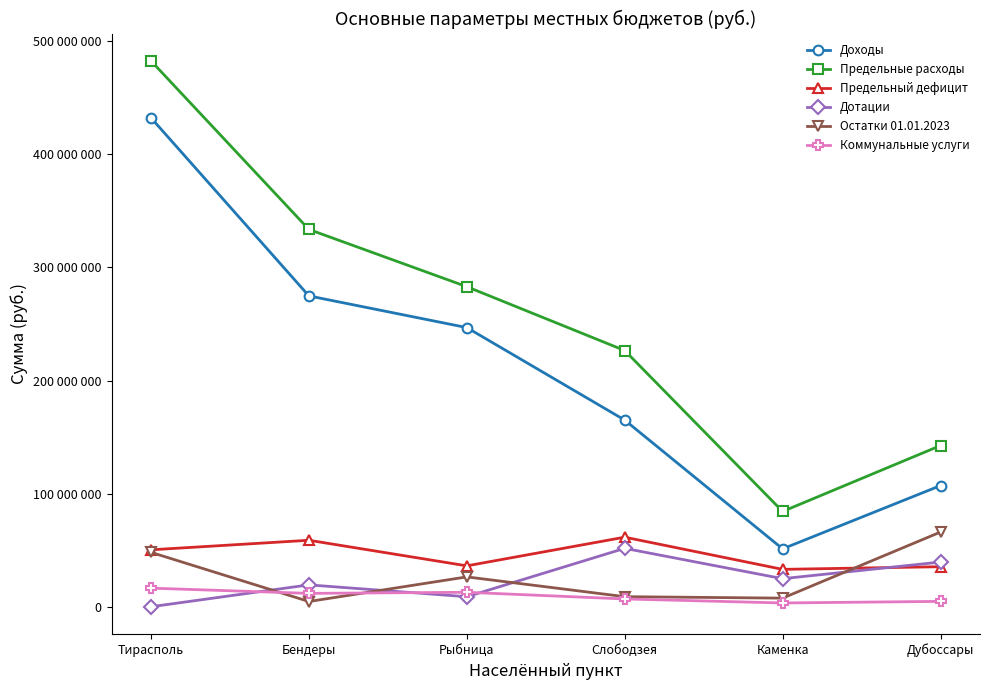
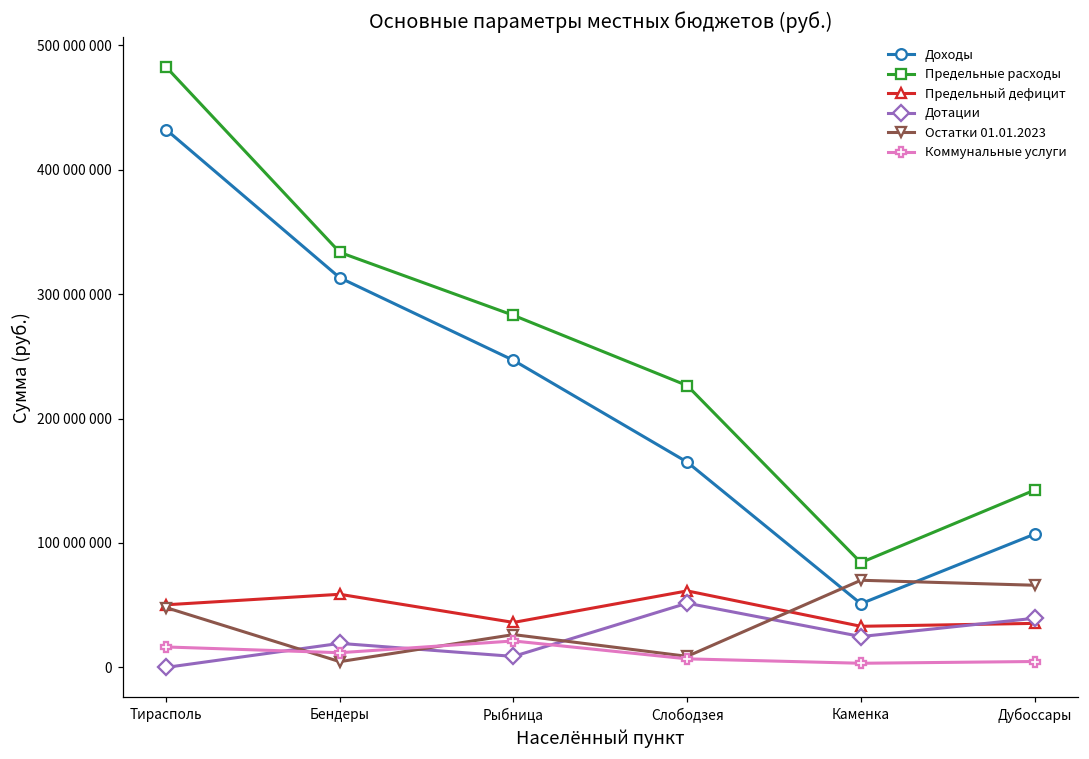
  {
    "Доходы": {
      "Тирасполь": 432000000,
-     "Бендеры": 275000000,
+     "Бендеры": 313000000,
      "Рыбница": 247000000,
      "Слободзея": 165000000,
      "Каменка": 51000000,
      "Дубоссары": 107000000
    },
    "Предельные расходы": {
      "Тирасполь": 483000000,
      "Бендеры": 334000000,
      "Рыбница": 283000000,
      "Слободзея": 227000000,
      "Каменка": 84000000,
      "Дубоссары": 143000000
    },
    "Предельный дефицит": {
      "Тирасполь": 50000000,
      "Бендеры": 59000000,
      "Рыбница": 36000000,
      "Слободзея": 61000000,
      "Каменка": 33000000,
      "Дубоссары": 35000000
    },
    "Дотации": {
      "Тирасполь": 0,
      "Бендеры": 19000000,
      "Рыбница": 9000000,
      "Слободзея": 52000000,
      "Каменка": 25000000,
      "Дубоссары": 40000000
    },
    "Остатки 01.01.2023": {
      "Тирасполь": 48000000,
      "Бендеры": 5000000,
      "Рыбница": 26000000,
-     "Каменка": 8000000,
+     "Каменка": 70000000,
      "Дубоссары": 66000000
    },
    "Коммунальные услуги": {
      "Тирасполь": 16000000,
      "Бендеры": 12000000,
-     "Рыбница": 13000000,
+     "Рыбница": 21000000,
      "Каменка": 3000000,
      "Дубоссары": 5000000
    }
  }
